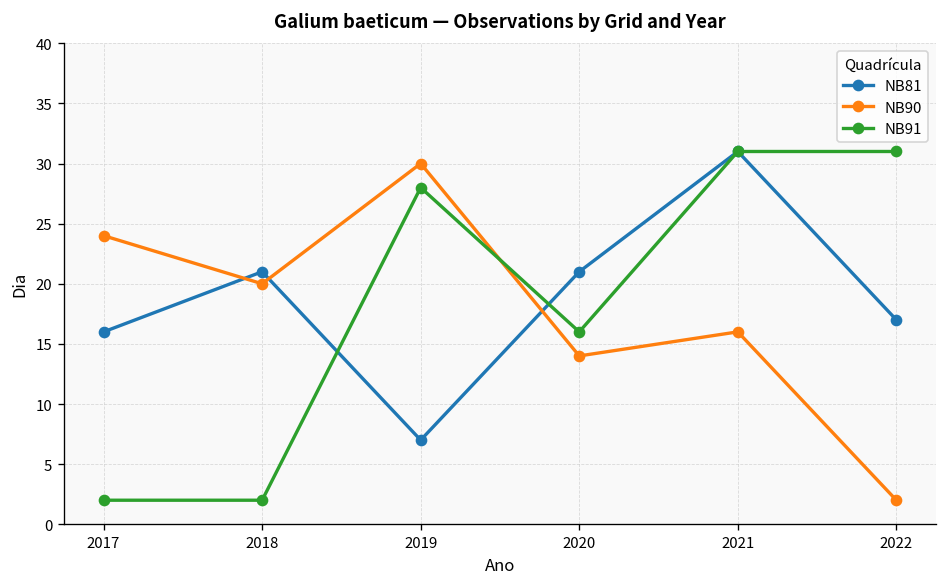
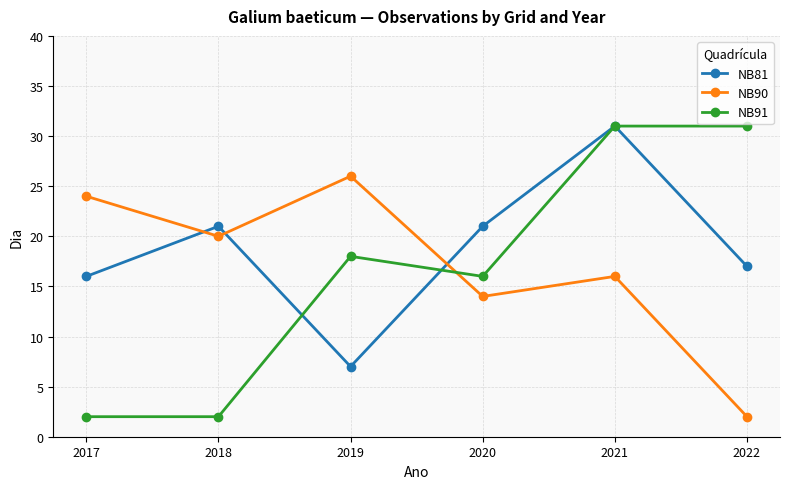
  {
    "NB81": {
      "2017": 16,
      "2018": 21,
      "2019": 7,
      "2020": 21,
      "2022": 17
    },
    "NB90": {
      "2017": 24,
      "2018": 20,
-     "2019": 30,
+     "2019": 26,
      "2020": 14,
      "2021": 16,
      "2022": 2
    },
    "NB91": {
      "2017": 2,
      "2018": 2,
-     "2019": 28,
+     "2019": 18,
      "2020": 16,
      "2022": 31
    }
  }
